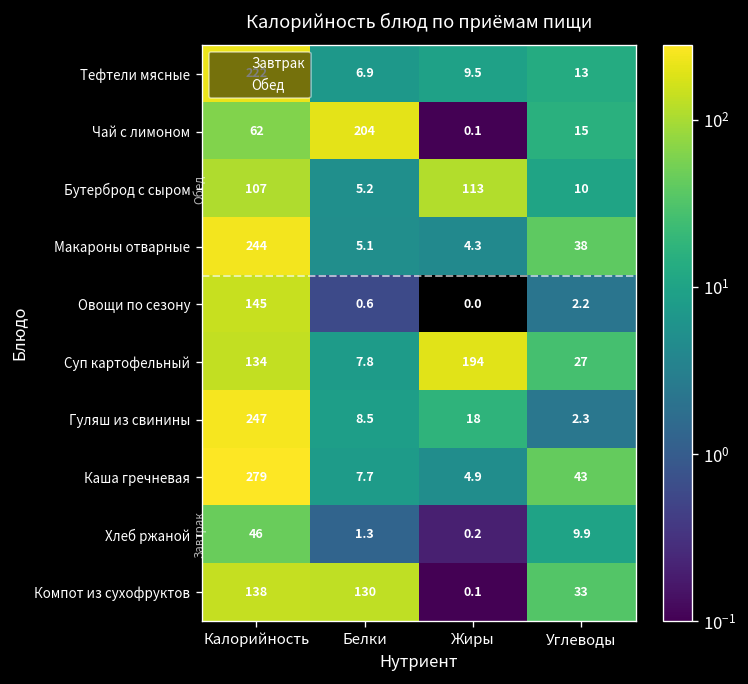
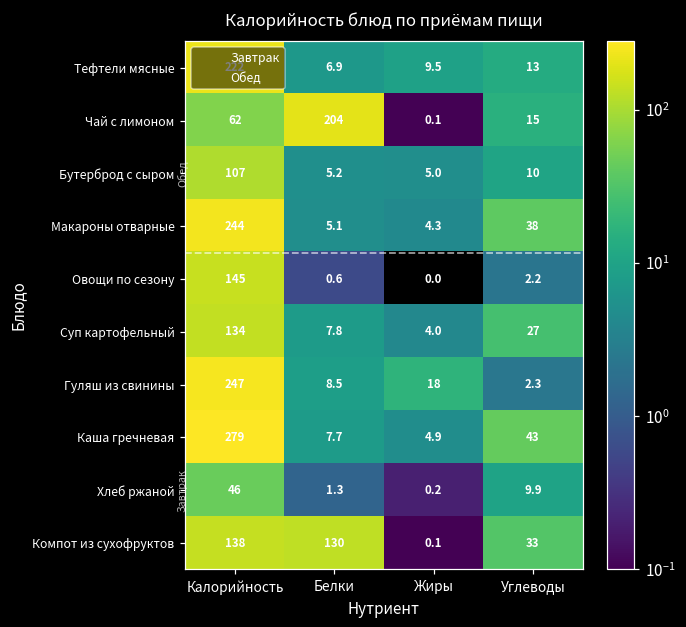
  {
    "Тефтели мясные": {
      "Белки": 6.9,
      "Жиры": 9.5,
      "Углеводы": 13
    },
    "Чай с лимоном": {
      "Калорийность": 62,
      "Белки": 204,
      "Жиры": 0.1,
      "Углеводы": 15
    },
    "Бутерброд с сыром": {
      "Калорийность": 107,
      "Белки": 5.2,
-     "Жиры": 113,
+     "Жиры": 5.0,
      "Углеводы": 10
    },
    "Макароны отварные": {
      "Калорийность": 244,
      "Белки": 5.1,
      "Жиры": 4.3,
      "Углеводы": 38
    },
    "Овощи по сезону": {
      "Калорийность": 145,
      "Белки": 0.6,
      "Жиры": 0.0,
      "Углеводы": 2.2
    },
    "Суп картофельный": {
      "Калорийность": 134,
      "Белки": 7.8,
-     "Жиры": 194,
+     "Жиры": 4.0,
      "Углеводы": 27
    },
    "Гуляш из свинины": {
      "Калорийность": 247,
      "Белки": 8.5,
      "Жиры": 18,
      "Углеводы": 2.3
    },
    "Каша гречневая": {
      "Калорийность": 279,
      "Белки": 7.7,
      "Жиры": 4.9,
      "Углеводы": 43
    },
    "Хлеб ржаной": {
      "Калорийность": 46,
      "Белки": 1.3,
      "Жиры": 0.2,
      "Углеводы": 9.9
    },
    "Компот из сухофруктов": {
      "Калорийность": 138,
      "Белки": 130,
      "Жиры": 0.1,
      "Углеводы": 33
    }
  }
